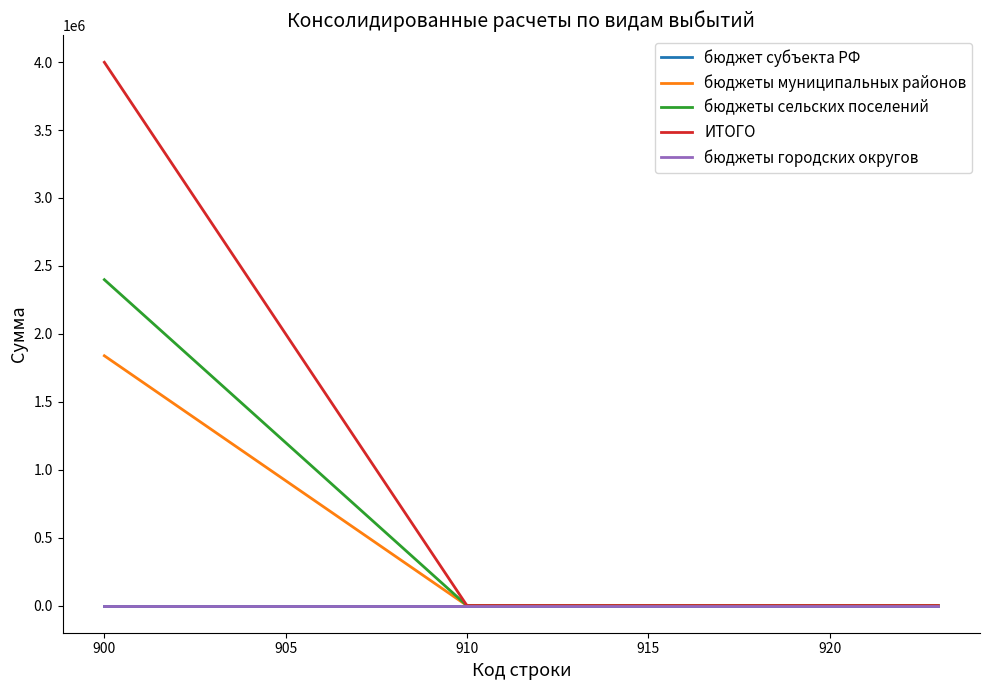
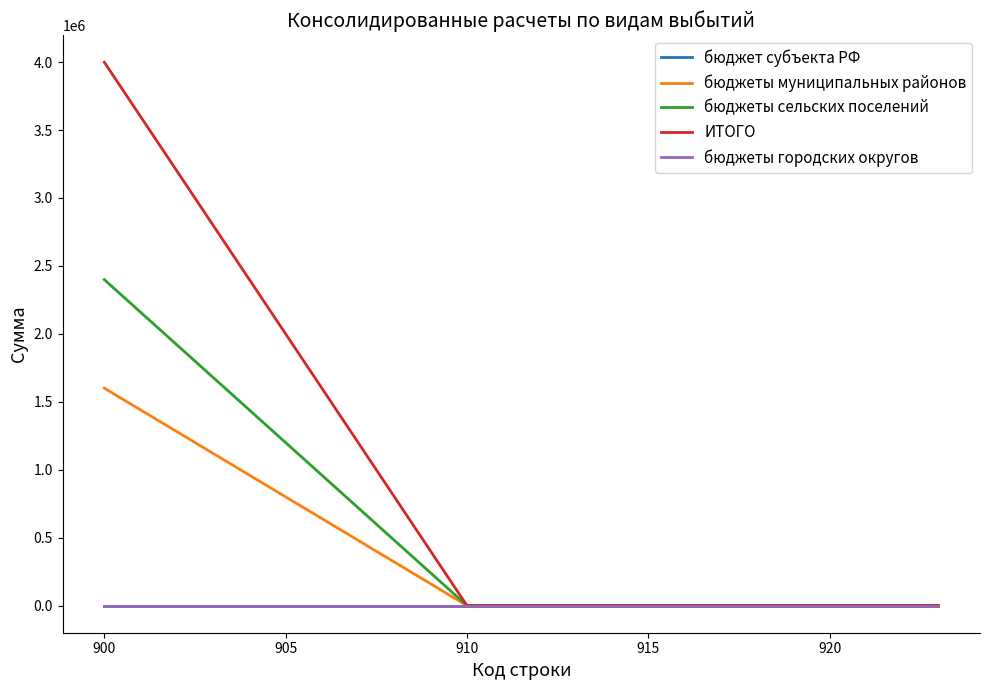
  {
    "бюджеты городских округов": {
      "900": 0
    },
    "бюджеты муниципальных районов": {
-     "900": 1840000
+     "900": 1600000
    },
    "бюджеты сельских поселений": {
      "900": 2400000
    },
    "ИТОГО": {
      "900": 4000000
    }
  }
